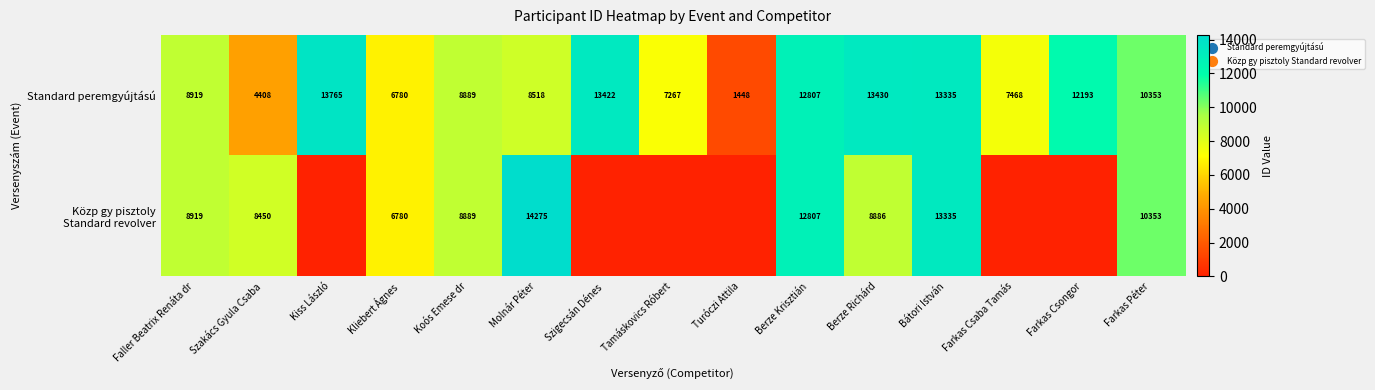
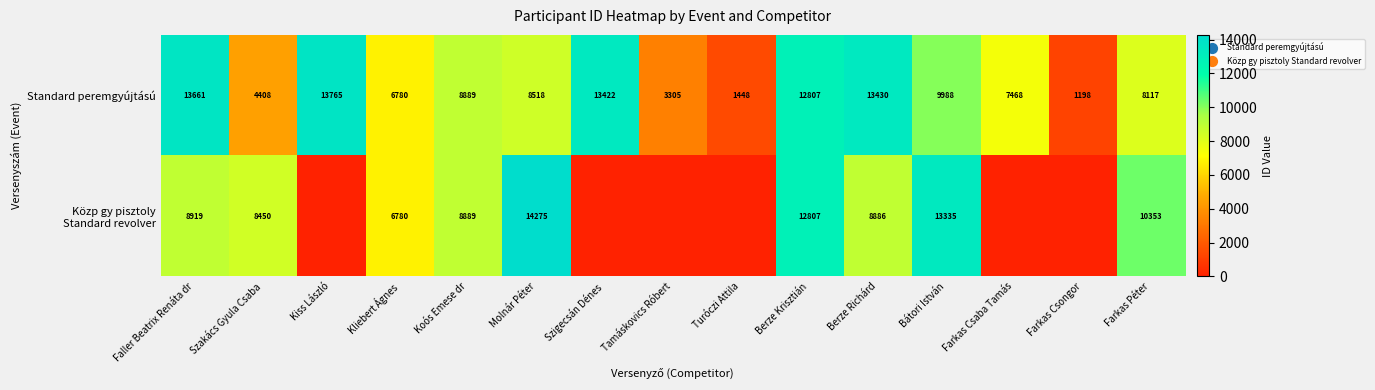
  {
    "Standard peremgyújtású": {
-     "Faller Beatrix Renáta dr": 8919,
+     "Faller Beatrix Renáta dr": 13661,
      "Szakács Gyula Csaba": 4408,
      "Kiss László": 13765,
      "Kliebert Ágnes": 6780,
      "Koós Emese dr": 8889,
      "Molnár Péter": 8518,
      "Szigecsán Dénes": 13422,
-     "Tamáskovics Róbert": 7267,
+     "Tamáskovics Róbert": 3305,
      "Turóczi Attila": 1448,
      "Berze Krisztián": 12807,
      "Berze Richárd": 13430,
-     "Bátori István": 13335,
+     "Bátori István": 9988,
      "Farkas Csaba Tamás": 7468,
-     "Farkas Csongor": 12193,
-     "Farkas Péter": 10353
+     "Farkas Csongor": 1198,
+     "Farkas Péter": 8117
    },
    "Közp gy pisztoly Standard revolver": {
      "Faller Beatrix Renáta dr": 8919,
      "Szakács Gyula Csaba": 8450,
      "Kliebert Ágnes": 6780,
      "Koós Emese dr": 8889,
      "Molnár Péter": 14275,
      "Berze Krisztián": 12807,
      "Berze Richárd": 8886,
      "Bátori István": 13335,
      "Farkas Péter": 10353
    }
  }
